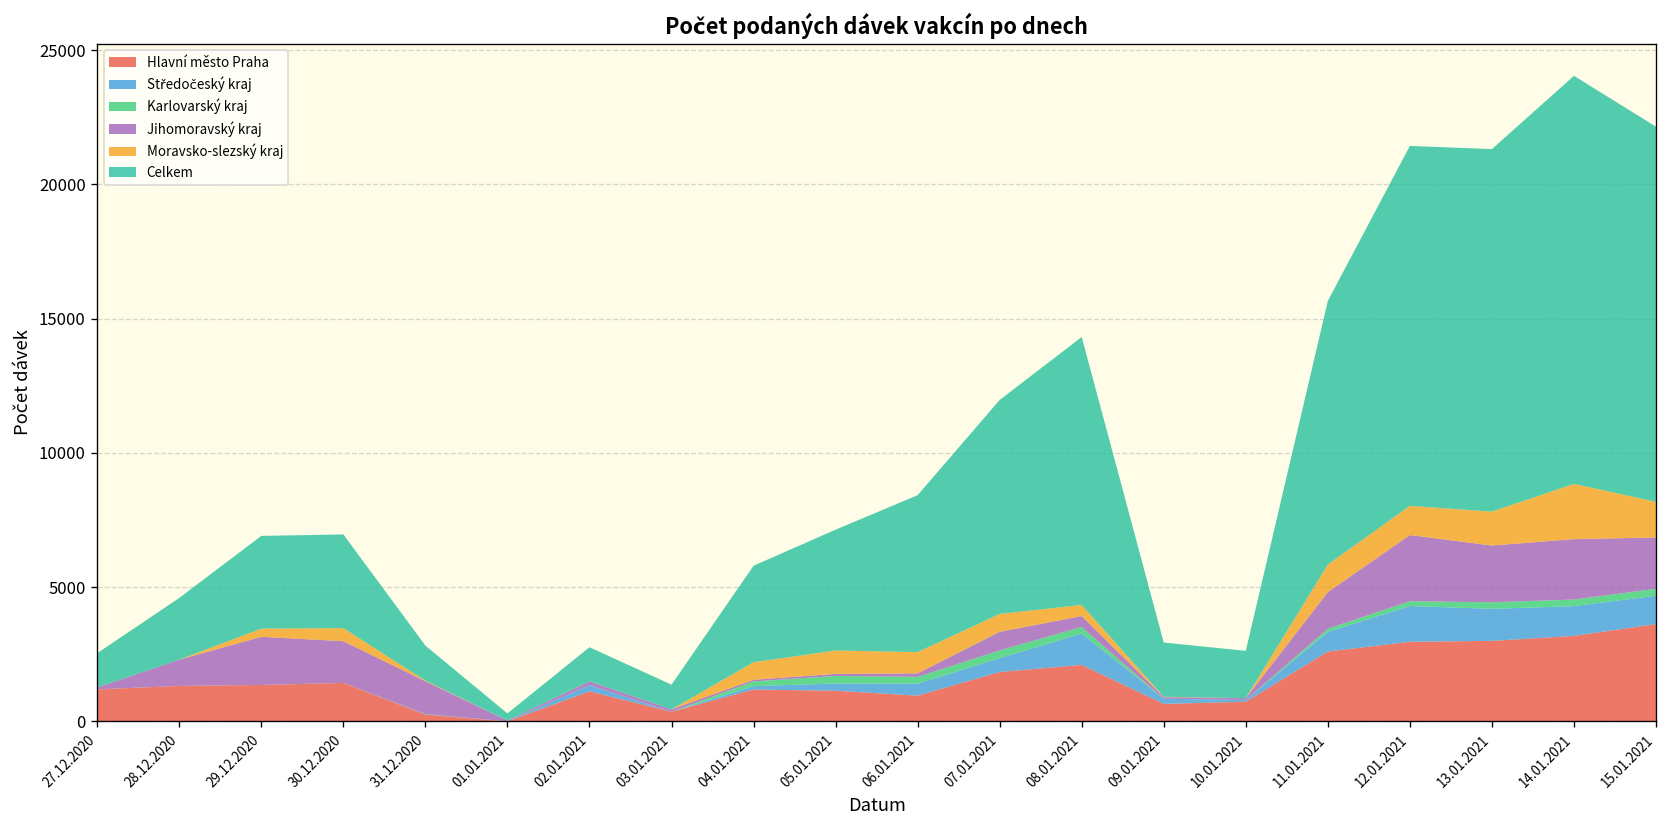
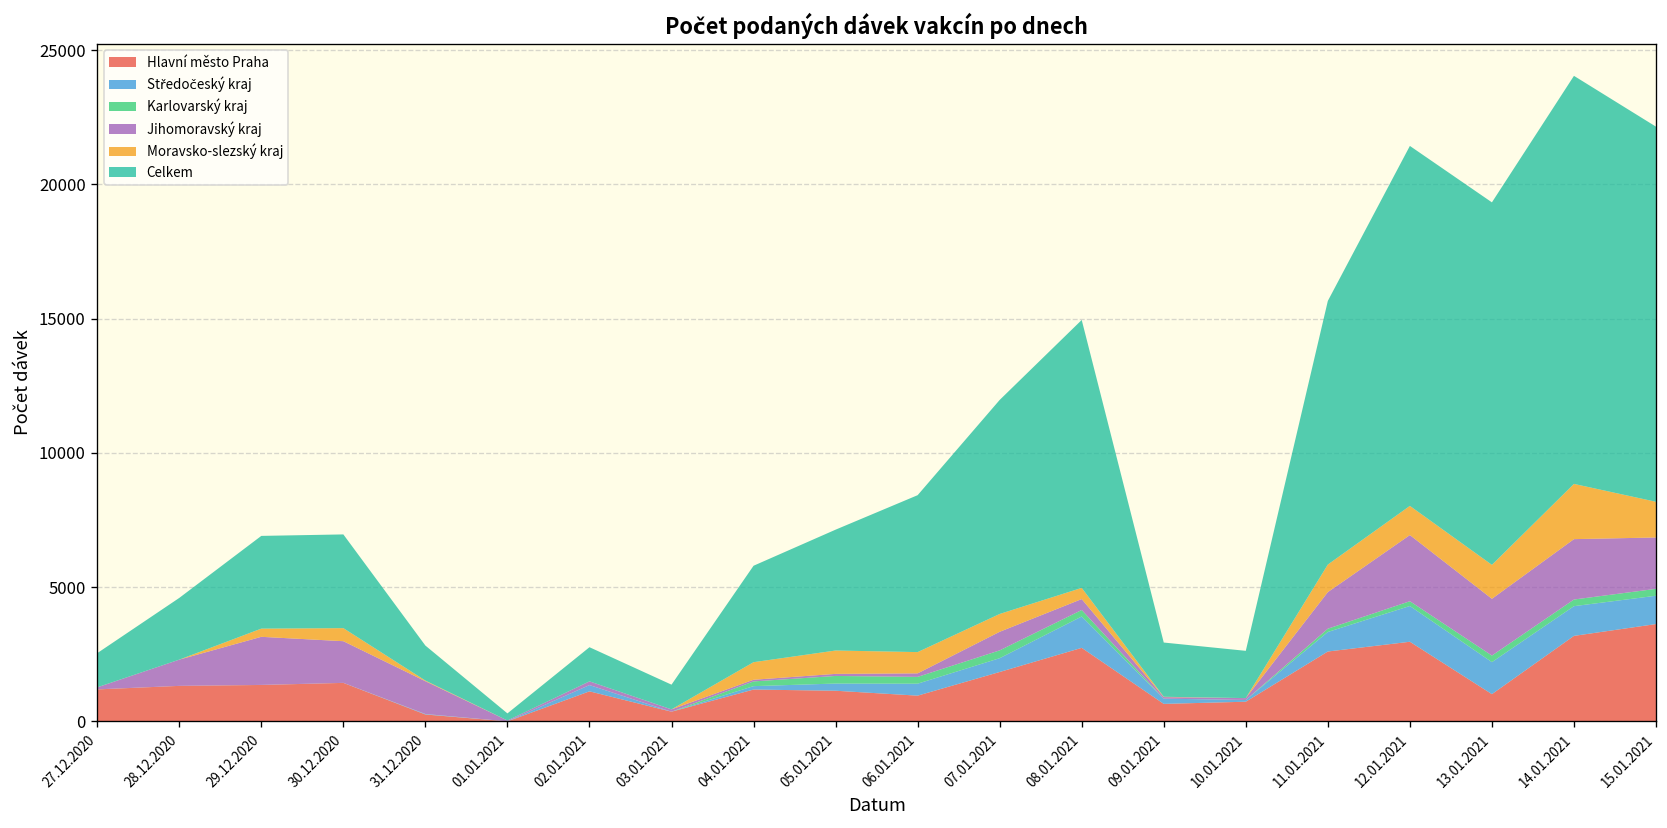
  {
    "Hlavní město Praha": {
      "02.01.2021": 1100,
      "04.01.2021": 1200,
      "05.01.2021": 1100,
      "06.01.2021": 1000,
      "07.01.2021": 1800,
-     "08.01.2021": 2100,
+     "08.01.2021": 2700,
      "09.01.2021": 700,
      "11.01.2021": 2600,
      "12.01.2021": 3000,
-     "13.01.2021": 3000,
+     "13.01.2021": 1000,
      "14.01.2021": 3200,
      "15.01.2021": 3600
    },
    "Středočeský kraj": {
      "04.01.2021": 100,
      "05.01.2021": 300,
      "06.01.2021": 400,
      "07.01.2021": 500,
      "08.01.2021": 1200,
      "11.01.2021": 700,
      "12.01.2021": 1300,
      "13.01.2021": 1200,
      "14.01.2021": 1100,
      "15.01.2021": 1100
    },
    "Jihomoravský kraj": {
      "29.12.2020": 1800,
      "30.12.2020": 1600,
      "06.01.2021": 100,
      "07.01.2021": 700,
      "08.01.2021": 400,
      "11.01.2021": 1400,
      "12.01.2021": 2500,
      "13.01.2021": 2100,
      "14.01.2021": 2200,
      "15.01.2021": 1900
    },
    "Moravsko-slezský kraj": {
      "29.12.2020": 300,
      "30.12.2020": 500,
      "04.01.2021": 700,
      "05.01.2021": 900,
      "06.01.2021": 800,
      "07.01.2021": 700,
      "08.01.2021": 400,
      "11.01.2021": 1000,
      "12.01.2021": 1100,
      "13.01.2021": 1300,
      "14.01.2021": 2100,
      "15.01.2021": 1300
    }
  }
